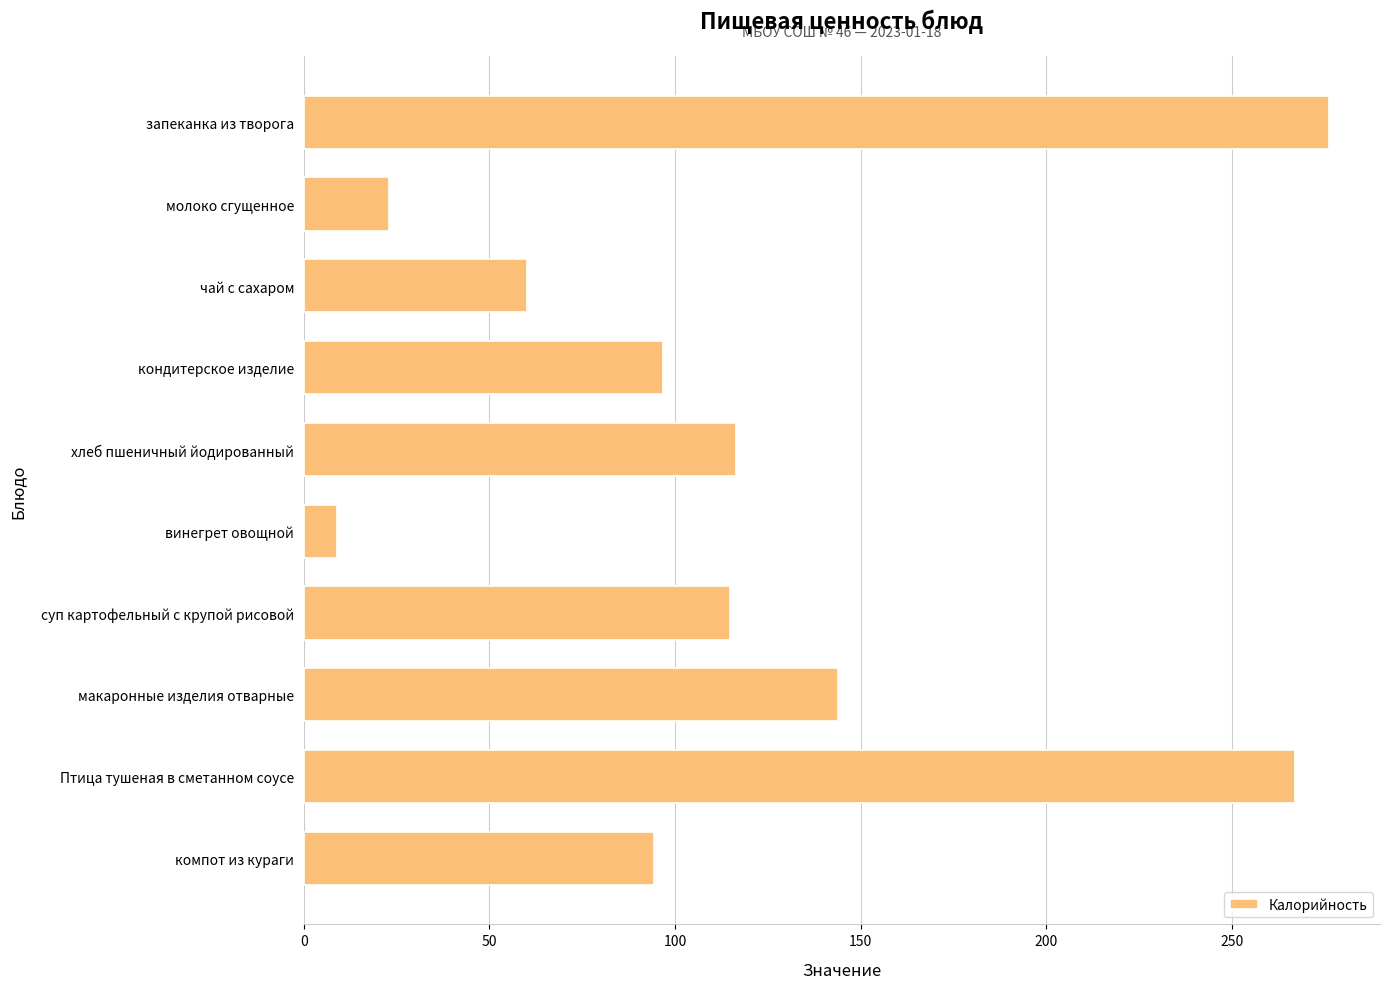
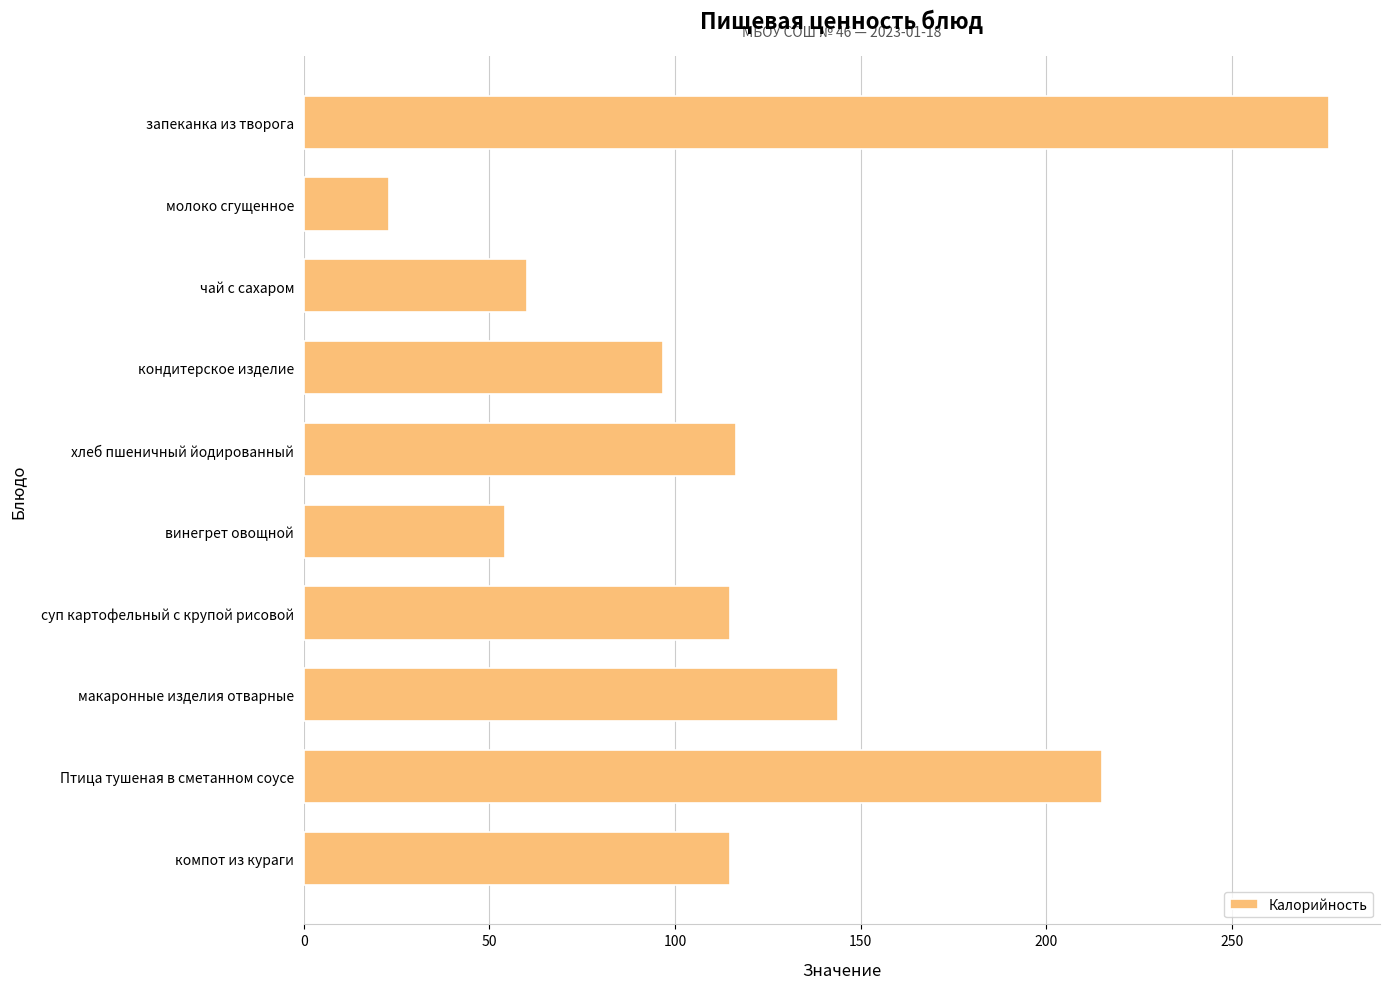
  {
    "запеканка из творога": 276,
    "молоко сгущенное": 23,
    "чай с сахаром": 60,
    "кондитерское изделие": 97,
    "хлеб пшеничный йодированный": 117,
-   "винегрет овощной": 9,
+   "винегрет овощной": 54,
    "суп картофельный с крупой рисовой": 115,
    "макаронные изделия отварные": 144,
-   "Птица тушеная в сметанном соусе": 267,
-   "компот из кураги": 94
+   "Птица тушеная в сметанном соусе": 215,
+   "компот из кураги": 115
  }
